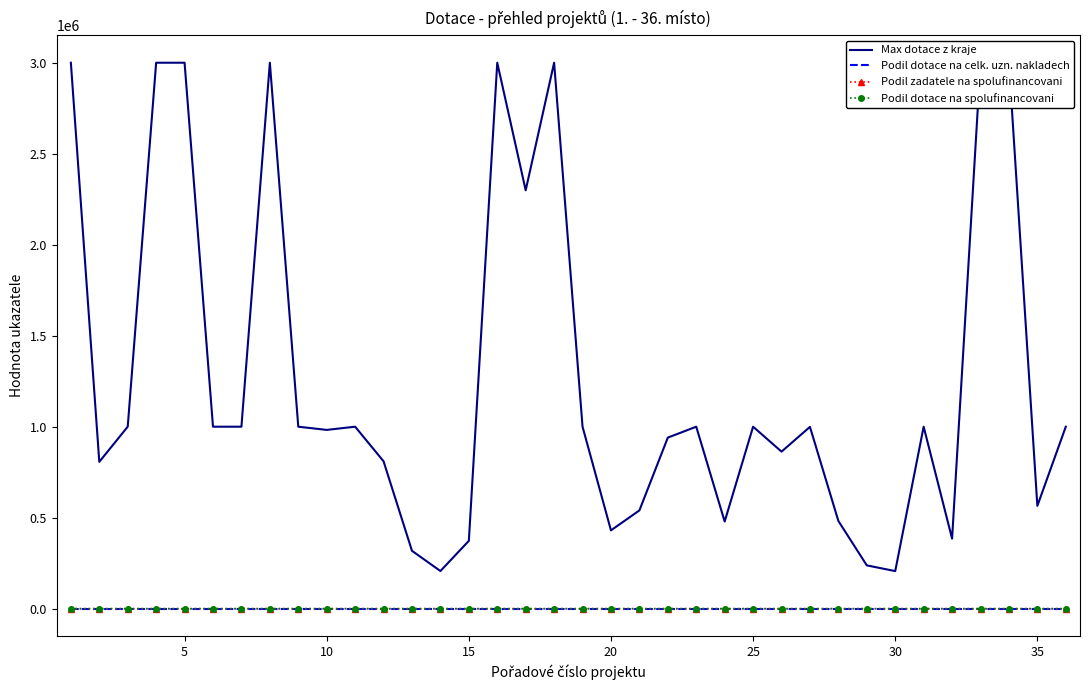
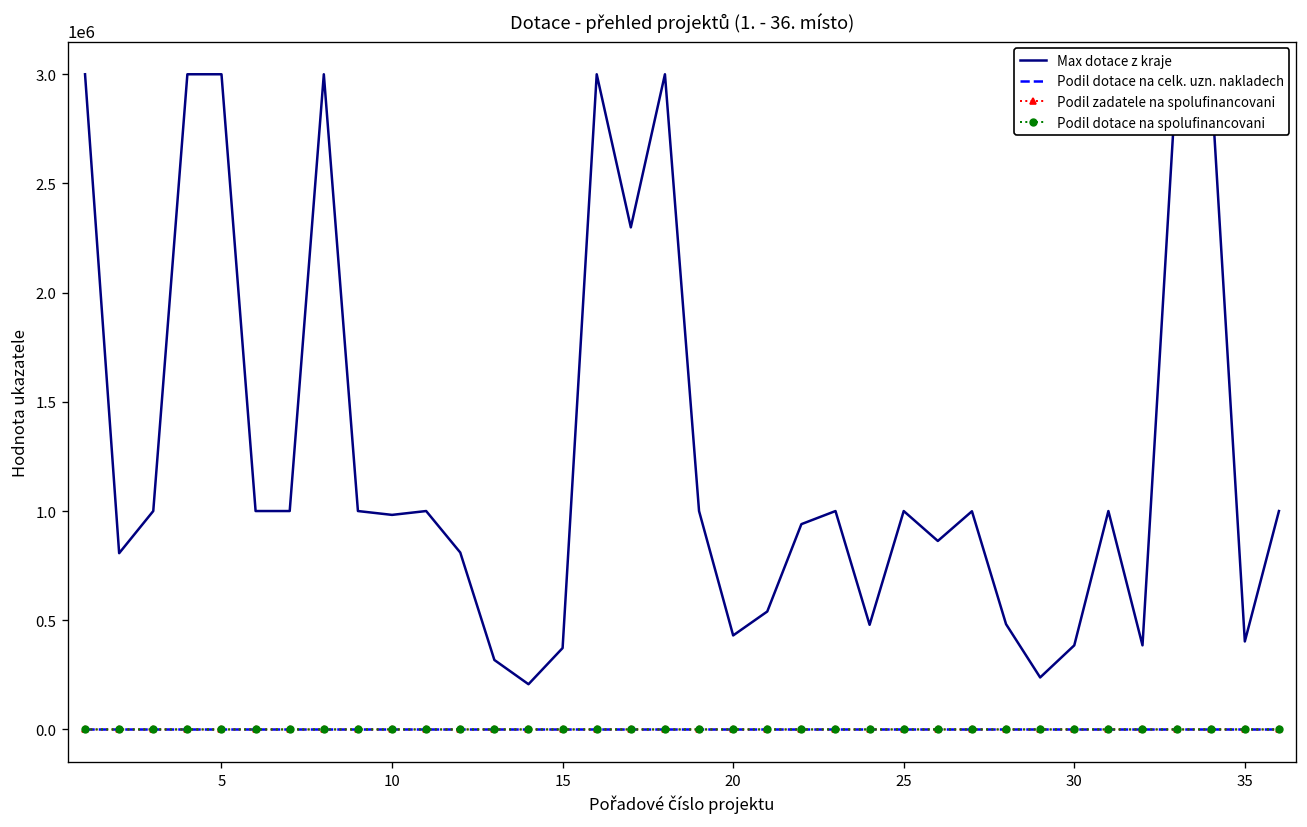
  {
    "Max dotace z kraje": {
      "5": 3000000,
      "10": 980000,
      "15": 370000,
      "20": 430000,
      "25": 1000000,
-     "30": 210000,
-     "35": 570000
+     "30": 390000,
+     "35": 400000
    },
    "Podil dotace na spolufinancovani": {
      "5": 0,
      "10": 0,
      "15": 0,
      "20": 0,
      "25": 0,
      "30": 0,
      "35": 0
    }
  }
